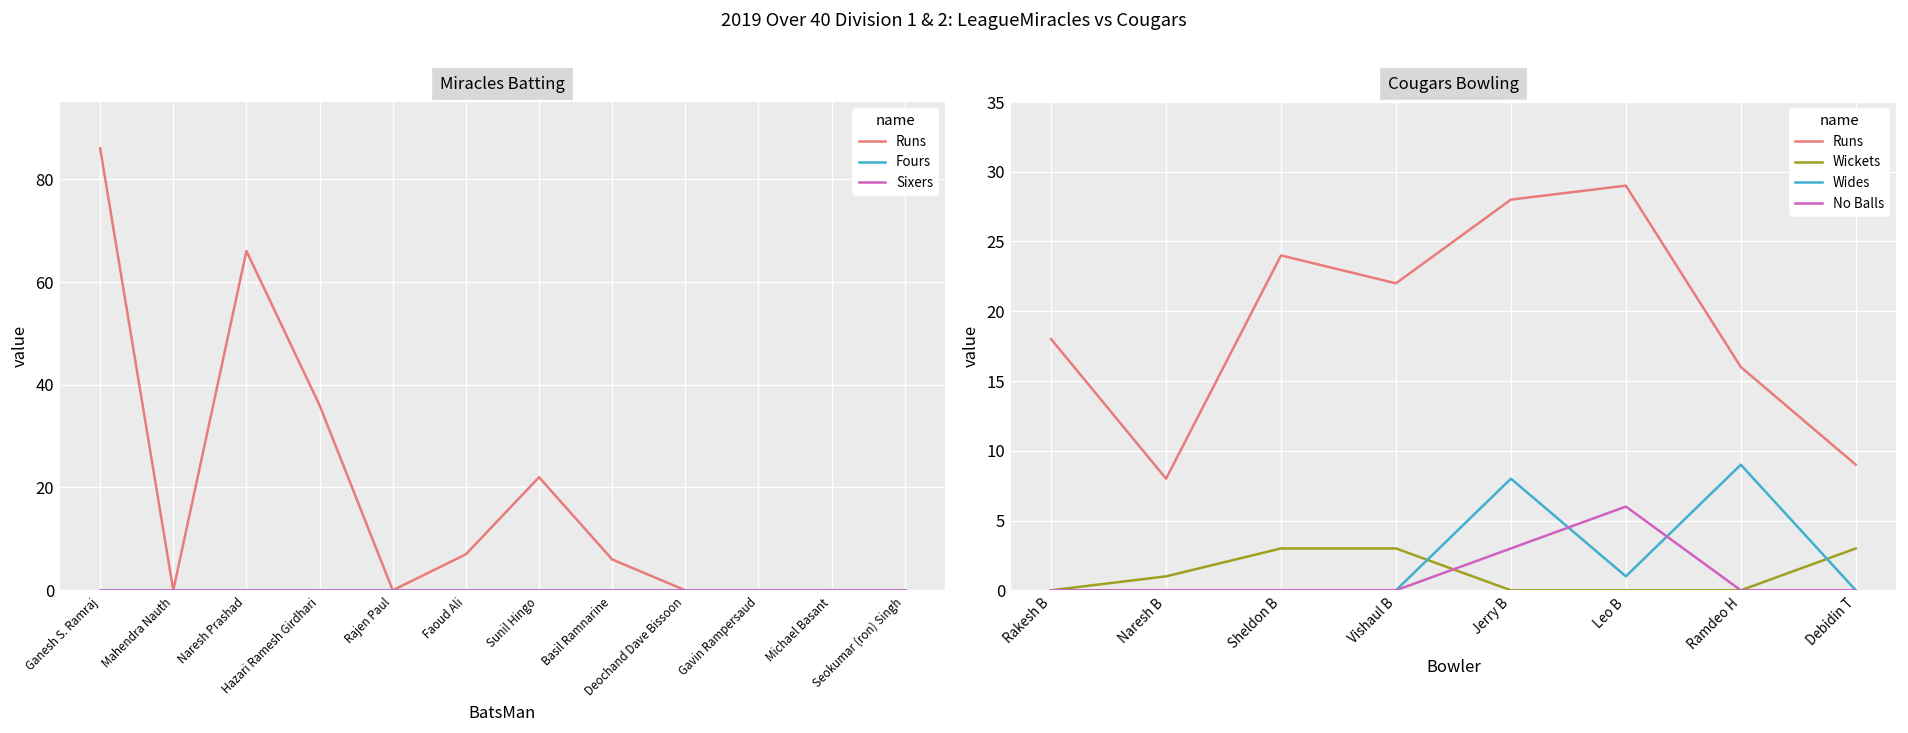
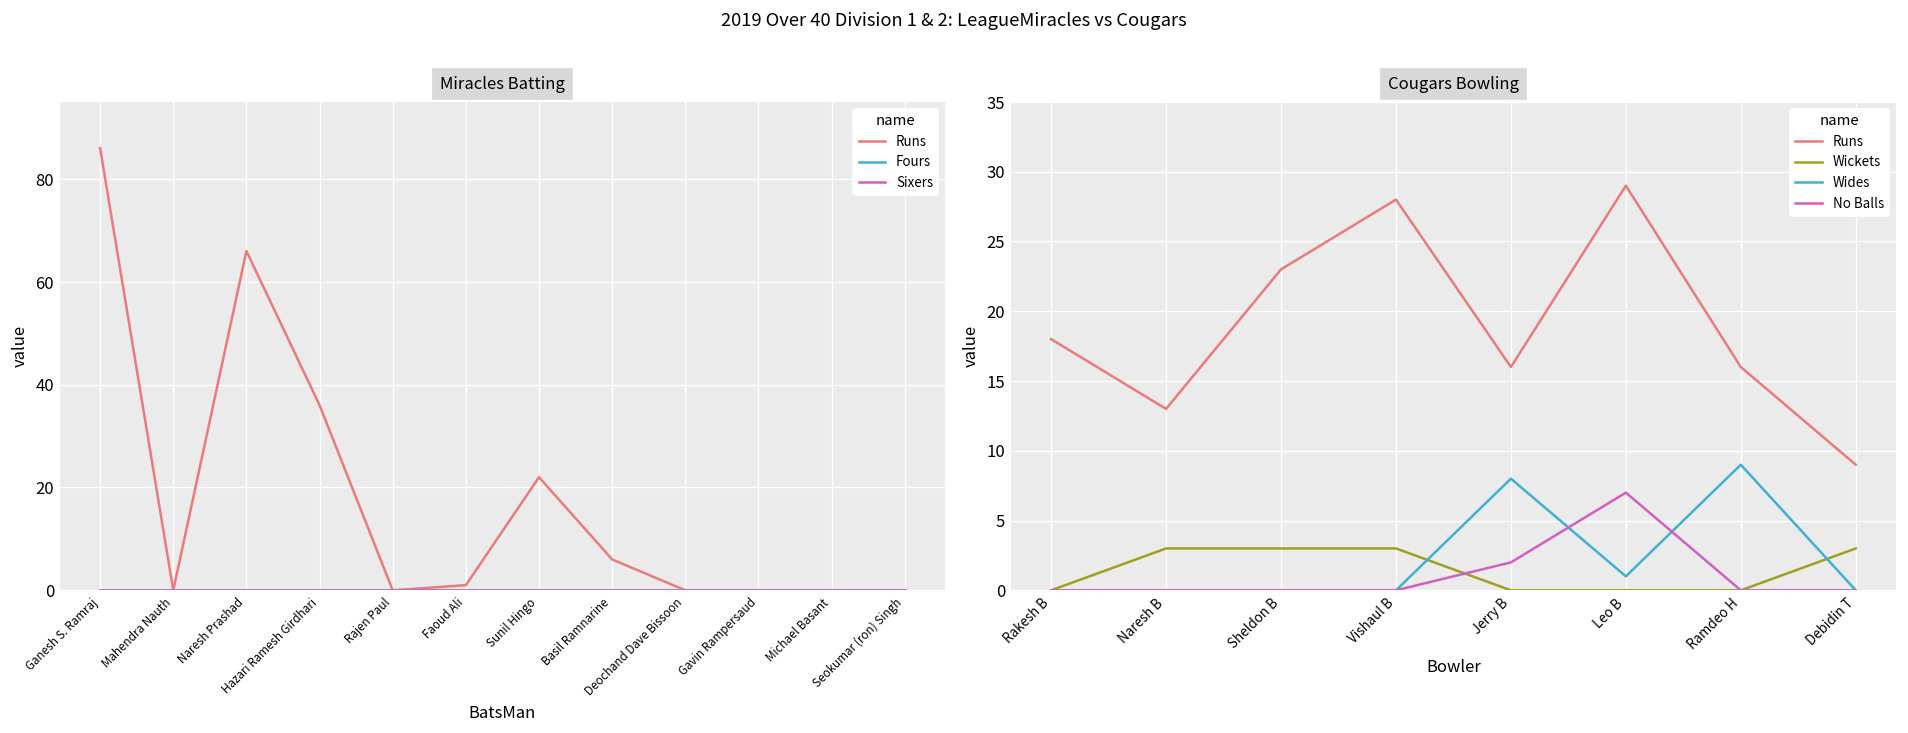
  {
    "Miracles Batting": {
      "Runs": {
        "Ganesh S. Ramraj": 86,
        "Naresh Prashad": 66,
        "Hazari Ramesh Girdhari": 36,
-       "Faoud Ali": 7,
+       "Faoud Ali": 1,
        "Sunil Hingo": 22,
        "Basil Ramnarine": 6
      },
      "Sixers": {
        "Ganesh S. Ramraj": 0,
        "Naresh Prashad": 0,
        "Hazari Ramesh Girdhari": 0,
        "Faoud Ali": 0,
        "Sunil Hingo": 0,
        "Basil Ramnarine": 0
      }
    },
    "Cougars Bowling": {
      "Runs": {
        "Rakesh B": 18,
-       "Naresh B": 8,
-       "Sheldon B": 24,
-       "Vishaul B": 22,
-       "Jerry B": 28,
+       "Naresh B": 13,
+       "Sheldon B": 23,
+       "Vishaul B": 28,
+       "Jerry B": 16,
        "Leo B": 29,
        "Ramdeo H": 16,
        "Debidin T": 9
      },
      "Wickets": {
-       "Naresh B": 1,
+       "Naresh B": 3,
        "Sheldon B": 3,
        "Vishaul B": 3,
        "Jerry B": 0,
        "Leo B": 0,
        "Debidin T": 3
      },
      "Wides": {
        "Jerry B": 8,
        "Leo B": 1,
        "Ramdeo H": 9
      },
      "No Balls": {
-       "Jerry B": 3,
-       "Leo B": 6
+       "Jerry B": 2,
+       "Leo B": 7
      }
    }
  }
